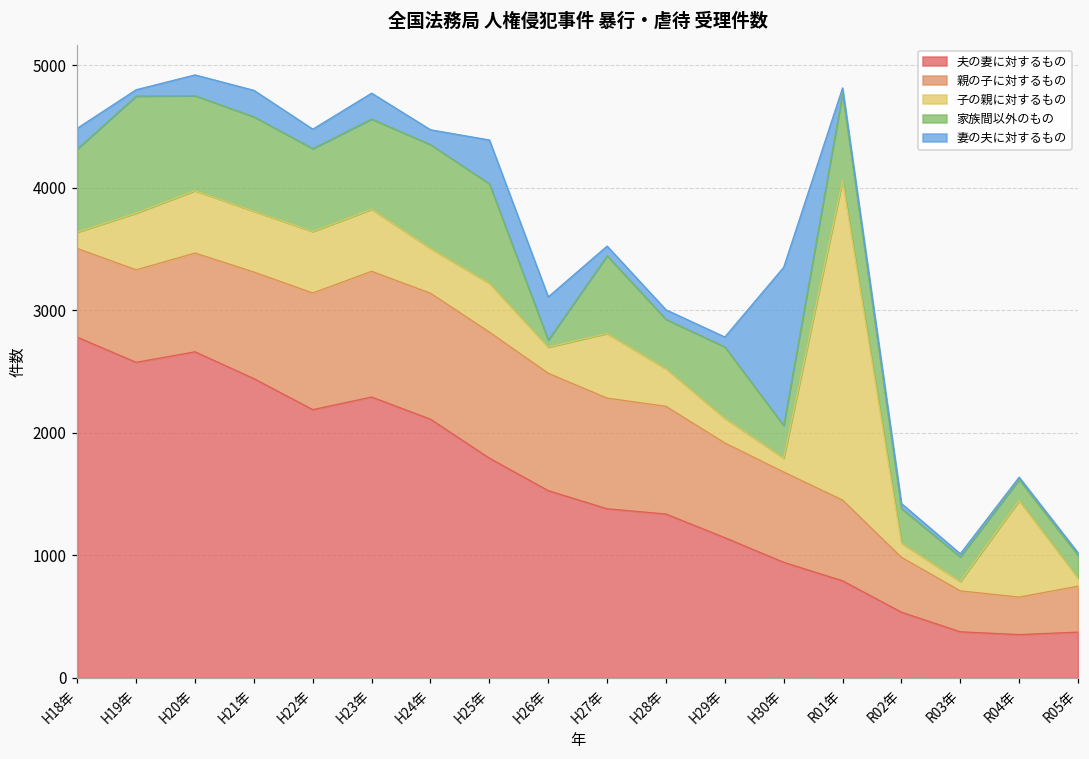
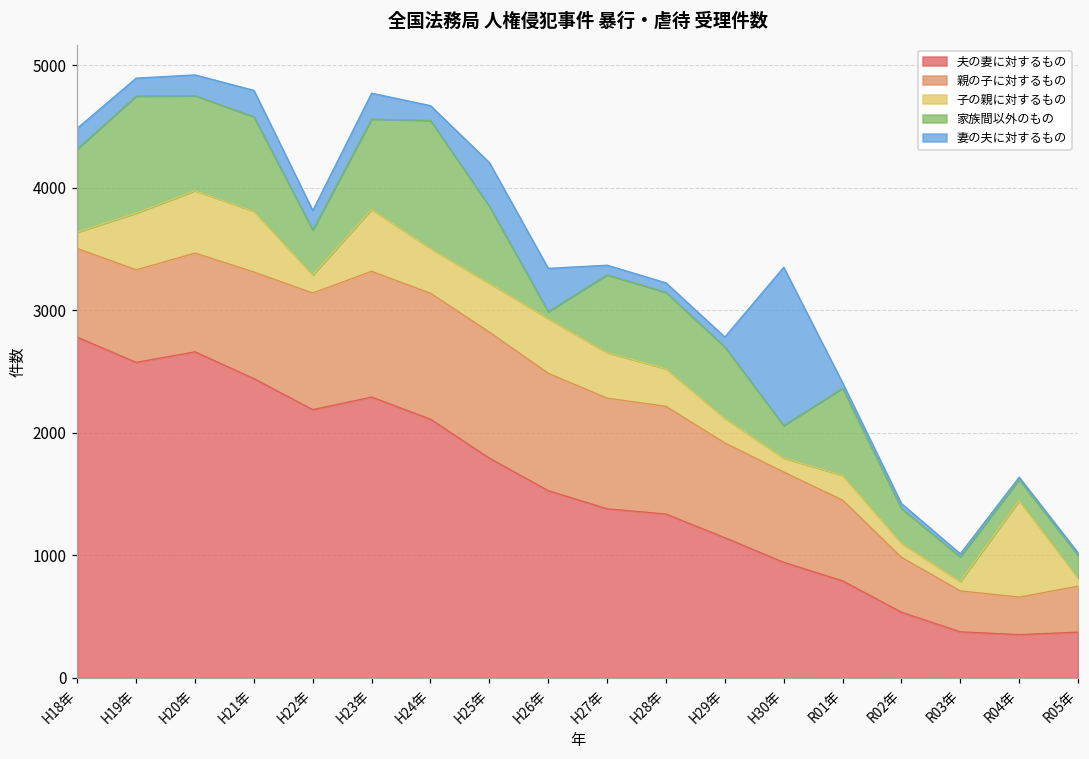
  {
    "子の親に対するもの": {
      "H18年": 130,
      "H19年": 460,
      "H20年": 510,
      "H21年": 500,
-     "H22年": 500,
+     "H22年": 150,
      "H23年": 510,
      "H24年": 370,
      "H25年": 400,
-     "H26年": 210,
-     "H27年": 530,
+     "H26年": 450,
+     "H27年": 370,
      "H28年": 310,
      "H29年": 200,
      "H30年": 110,
-     "R01年": 2610,
+     "R01年": 200,
      "R02年": 120,
      "R03年": 80,
      "R04年": 790,
      "R05年": 70
    },
    "家族間以外のもの": {
      "H18年": 680,
      "H19年": 960,
      "H20年": 780,
      "H21年": 770,
-     "H22年": 680,
+     "H22年": 370,
      "H23年": 740,
-     "H24年": 850,
-     "H25年": 810,
+     "H24年": 1040,
+     "H25年": 630,
      "H26年": 60,
      "H27年": 630,
-     "H28年": 400,
+     "H28年": 620,
      "H29年": 580,
      "H30年": 270,
      "R01年": 710,
      "R02年": 280,
      "R03年": 200
    },
    "妻の夫に対するもの": {
      "H18年": 170,
-     "H19年": 50,
+     "H19年": 150,
      "H20年": 170,
      "H21年": 220,
      "H22年": 160,
      "H23年": 210,
      "H24年": 120,
      "H25年": 360,
      "H26年": 350,
      "H27年": 80,
      "H28年": 80,
      "H29年": 80,
      "H30年": 1290,
      "R01年": 40,
      "R02年": 40,
      "R03年": 30
    }
  }
